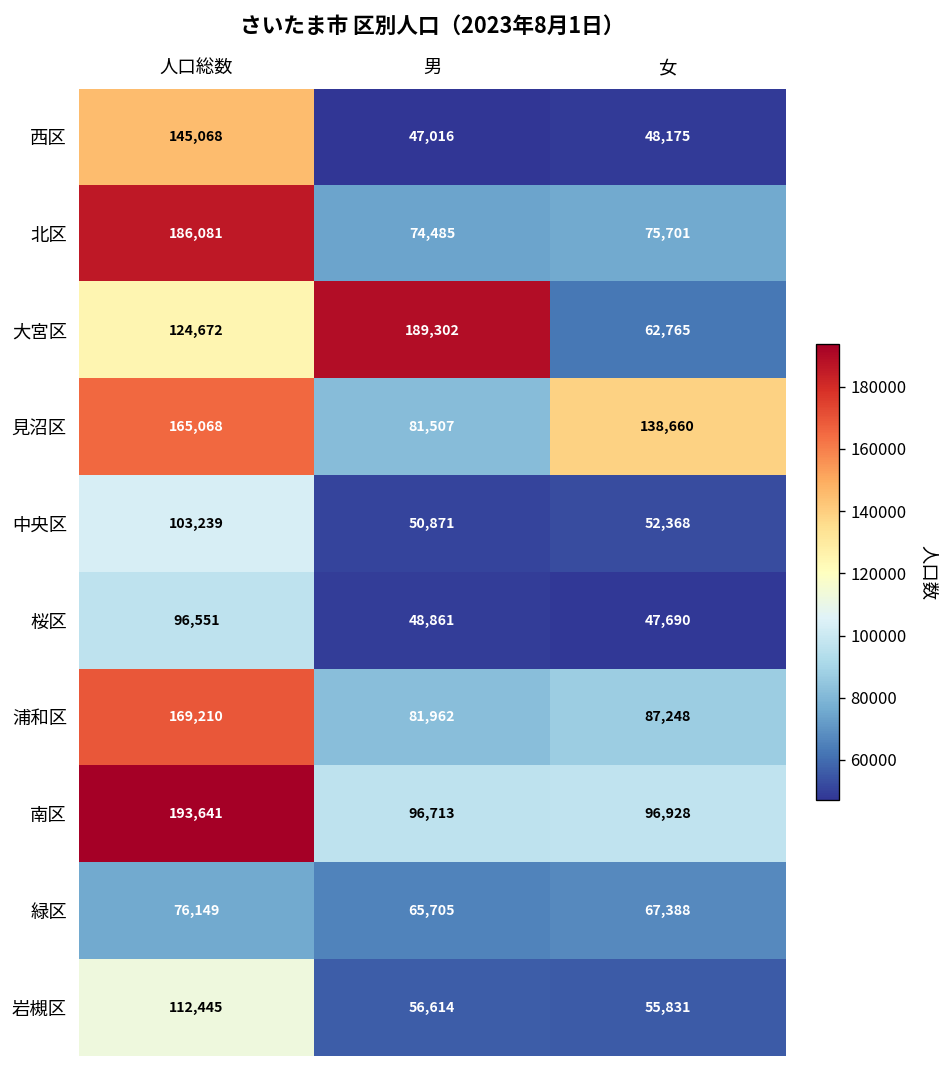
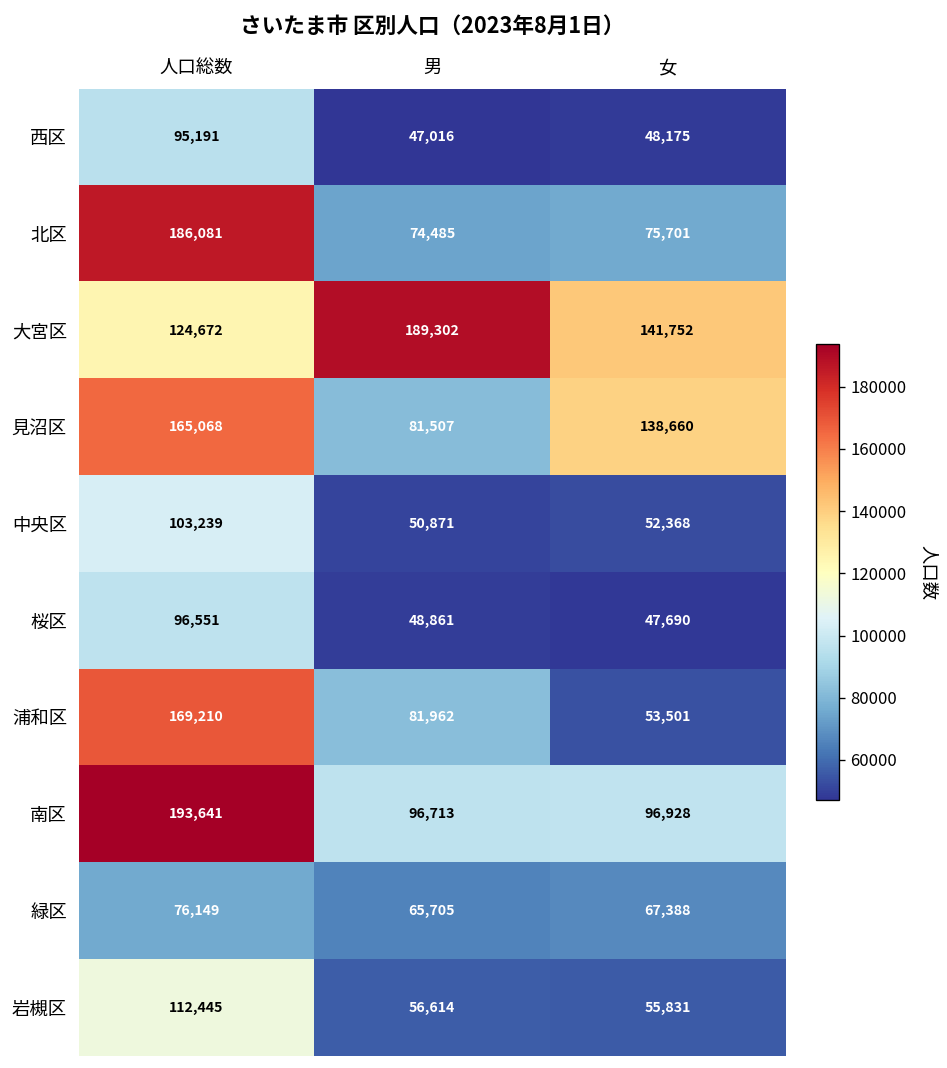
  {
    "西区": {
-     "人口総数": "145,068",
+     "人口総数": "95,191",
      "男": "47,016",
      "女": "48,175"
    },
    "北区": {
      "人口総数": "186,081",
      "男": "74,485",
      "女": "75,701"
    },
    "大宮区": {
      "人口総数": "124,672",
      "男": "189,302",
-     "女": "62,765"
+     "女": "141,752"
    },
    "見沼区": {
      "人口総数": "165,068",
      "男": "81,507",
      "女": "138,660"
    },
    "中央区": {
      "人口総数": "103,239",
      "男": "50,871",
      "女": "52,368"
    },
    "桜区": {
      "人口総数": "96,551",
      "男": "48,861",
      "女": "47,690"
    },
    "浦和区": {
      "人口総数": "169,210",
      "男": "81,962",
-     "女": "87,248"
+     "女": "53,501"
    },
    "南区": {
      "人口総数": "193,641",
      "男": "96,713",
      "女": "96,928"
    },
    "緑区": {
      "人口総数": "76,149",
      "男": "65,705",
      "女": "67,388"
    },
    "岩槻区": {
      "人口総数": "112,445",
      "男": "56,614",
      "女": "55,831"
    }
  }
